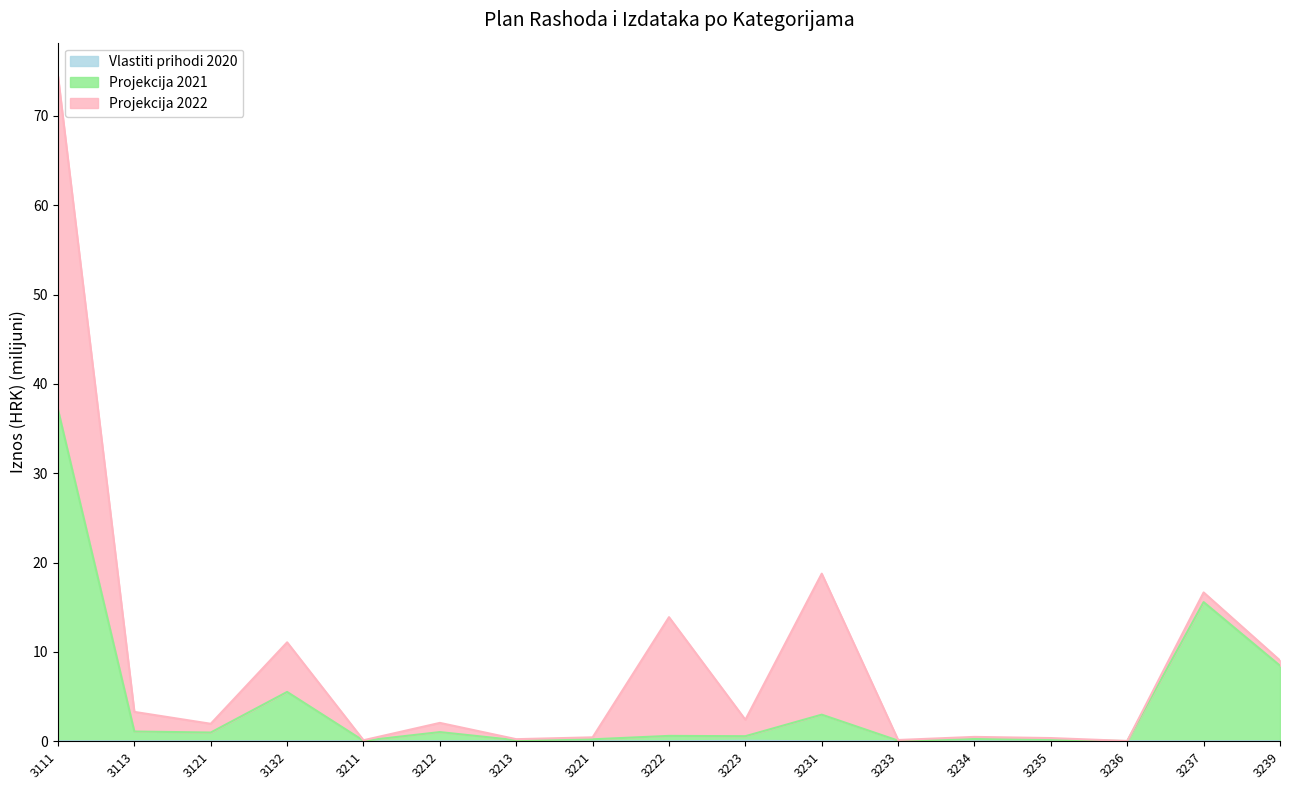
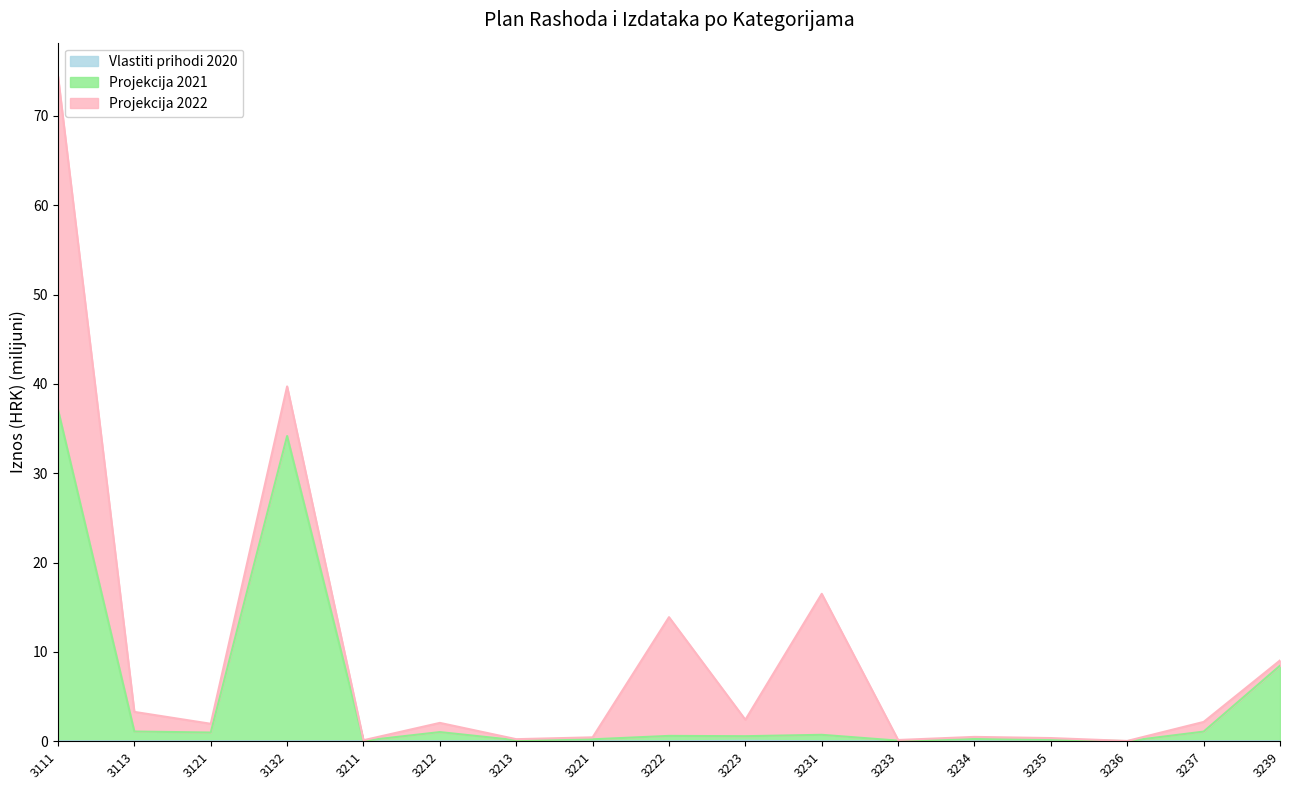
  {
    "Vlastiti prihodi 2020": {
      "3111": 0,
      "3113": 0,
      "3121": 0,
      "3132": 0,
      "3212": 0,
      "3222": 0,
      "3223": 0,
      "3231": 0,
      "3237": 0,
      "3239": 0
    },
    "Projekcija 2021": {
      "3111": 37,
      "3113": 1,
      "3121": 1,
-     "3132": 6,
+     "3132": 34,
      "3212": 1,
      "3222": 1,
      "3223": 1,
-     "3231": 3,
-     "3237": 16,
+     "3231": 1,
+     "3237": 1,
      "3239": 8
    },
    "Projekcija 2022": {
      "3111": 37,
      "3113": 2,
      "3121": 1,
      "3132": 6,
      "3212": 1,
      "3222": 13,
      "3223": 2,
      "3231": 16,
      "3237": 1,
      "3239": 1
    }
  }
